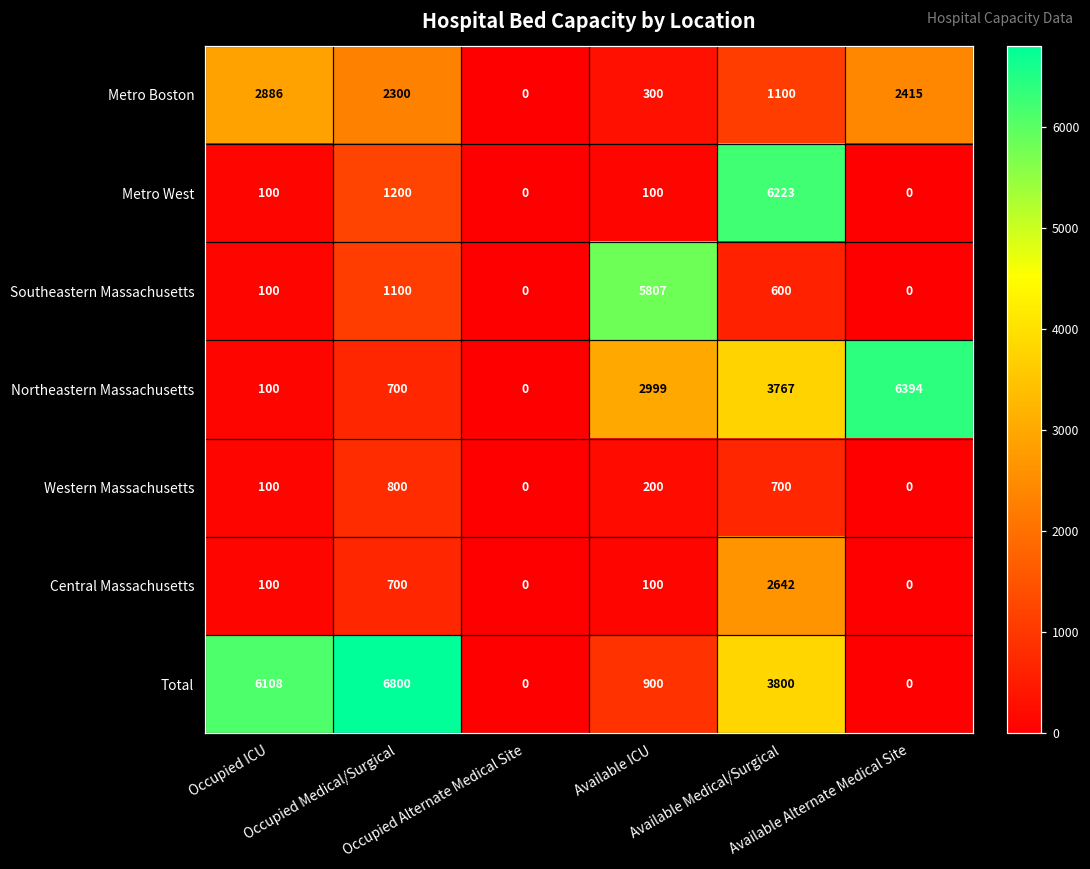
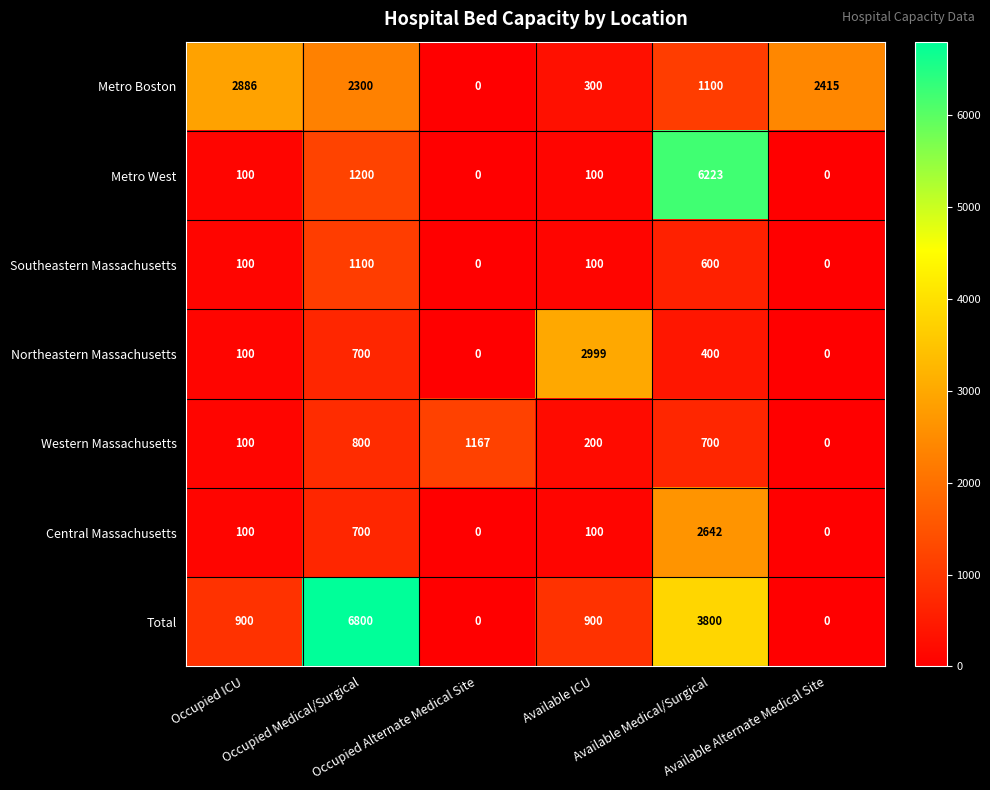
  {
    "Metro Boston": {
      "Occupied ICU": 2886,
      "Occupied Medical/Surgical": 2300,
      "Occupied Alternate Medical Site": 0,
      "Available ICU": 300,
      "Available Medical/Surgical": 1100,
      "Available Alternate Medical Site": 2415
    },
    "Metro West": {
      "Occupied ICU": 100,
      "Occupied Medical/Surgical": 1200,
      "Occupied Alternate Medical Site": 0,
      "Available ICU": 100,
      "Available Medical/Surgical": 6223,
      "Available Alternate Medical Site": 0
    },
    "Southeastern Massachusetts": {
      "Occupied ICU": 100,
      "Occupied Medical/Surgical": 1100,
      "Occupied Alternate Medical Site": 0,
-     "Available ICU": 5807,
+     "Available ICU": 100,
      "Available Medical/Surgical": 600,
      "Available Alternate Medical Site": 0
    },
    "Northeastern Massachusetts": {
      "Occupied ICU": 100,
      "Occupied Medical/Surgical": 700,
      "Occupied Alternate Medical Site": 0,
      "Available ICU": 2999,
-     "Available Medical/Surgical": 3767,
-     "Available Alternate Medical Site": 6394
+     "Available Medical/Surgical": 400,
+     "Available Alternate Medical Site": 0
    },
    "Western Massachusetts": {
      "Occupied ICU": 100,
      "Occupied Medical/Surgical": 800,
-     "Occupied Alternate Medical Site": 0,
+     "Occupied Alternate Medical Site": 1167,
      "Available ICU": 200,
      "Available Medical/Surgical": 700,
      "Available Alternate Medical Site": 0
    },
    "Central Massachusetts": {
      "Occupied ICU": 100,
      "Occupied Medical/Surgical": 700,
      "Occupied Alternate Medical Site": 0,
      "Available ICU": 100,
      "Available Medical/Surgical": 2642,
      "Available Alternate Medical Site": 0
    },
    "Total": {
-     "Occupied ICU": 6108,
+     "Occupied ICU": 900,
      "Occupied Medical/Surgical": 6800,
      "Occupied Alternate Medical Site": 0,
      "Available ICU": 900,
      "Available Medical/Surgical": 3800,
      "Available Alternate Medical Site": 0
    }
  }
